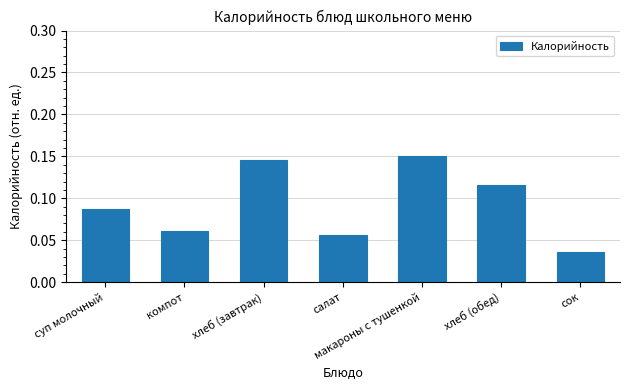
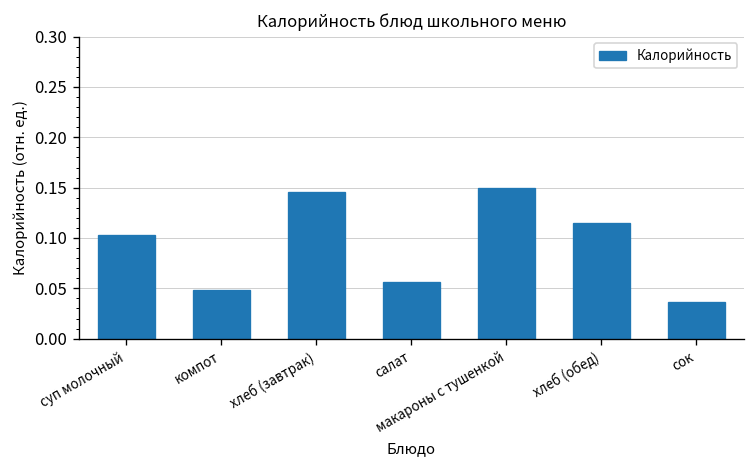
  {
-   "суп молочный": 0.09,
-   "компот": 0.06,
+   "суп молочный": 0.10,
+   "компот": 0.05,
    "хлеб (завтрак)": 0.15,
    "салат": 0.06,
    "макароны с тушенкой": 0.15,
    "хлеб (обед)": 0.12,
    "сок": 0.04
  }
